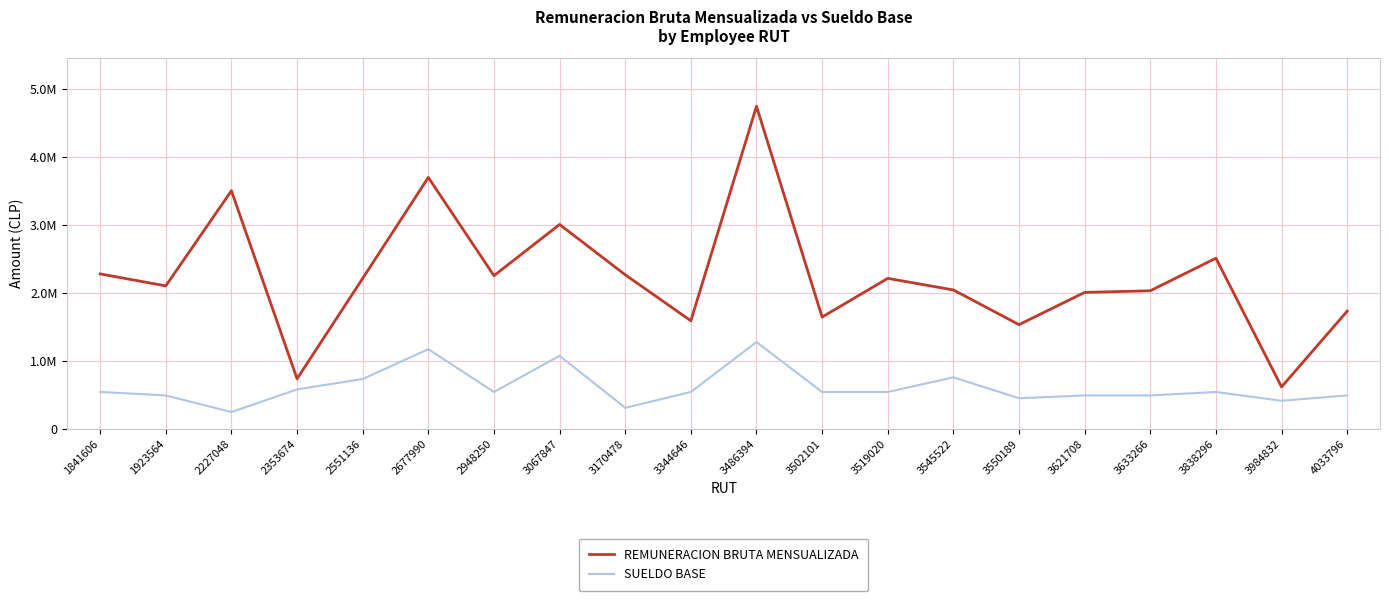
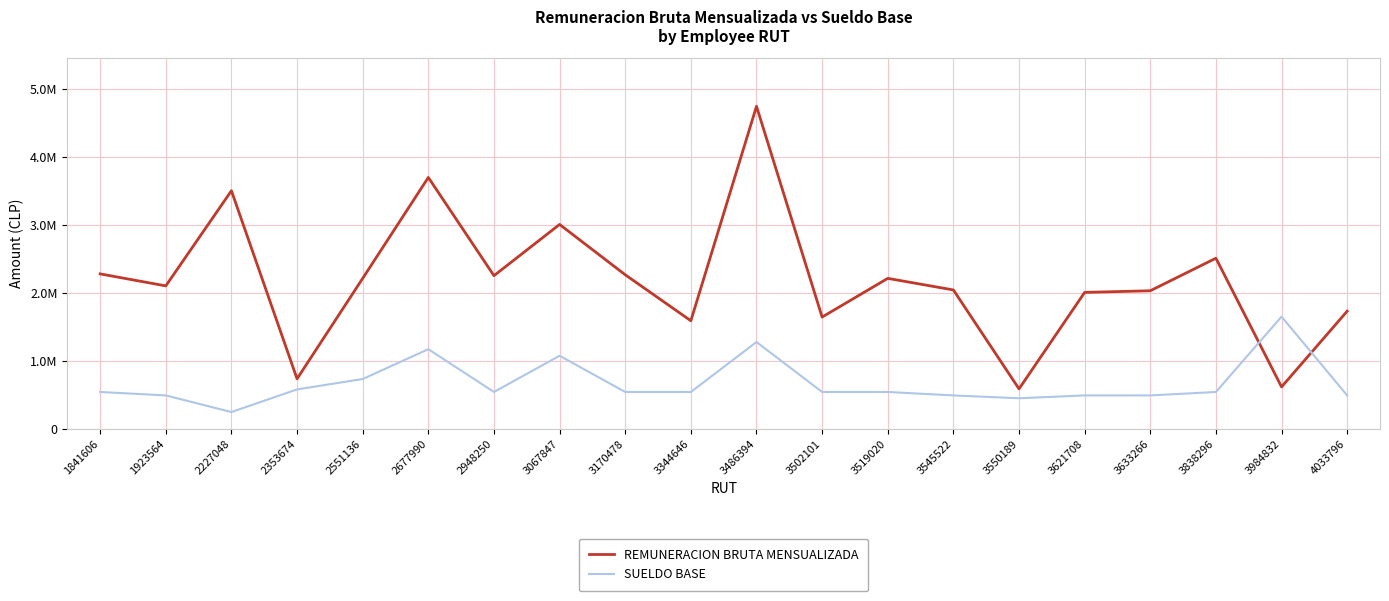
  {
    "REMUNERACION BRUTA MENSUALIZADA": {
      "1841606": 2300000,
      "1923564": 2100000,
      "2227048": 3500000,
      "2353674": 700000,
      "2551136": 2200000,
      "2677990": 3700000,
      "2948250": 2300000,
      "3067847": 3000000,
      "3170478": 2300000,
      "3344646": 1600000,
      "3486394": 4700000,
      "3502101": 1600000,
      "3519020": 2200000,
      "3545522": 2000000,
-     "3550189": 1500000,
+     "3550189": 600000,
      "3621708": 2000000,
      "3633266": 2000000,
      "3838296": 2500000,
      "3984832": 600000,
      "4033796": 1700000
    },
    "SUELDO BASE": {
      "1841606": 500000,
      "1923564": 500000,
      "2227048": 200000,
      "2353674": 600000,
      "2551136": 700000,
      "2677990": 1200000,
      "2948250": 500000,
      "3067847": 1100000,
-     "3170478": 300000,
+     "3170478": 500000,
      "3344646": 500000,
      "3486394": 1300000,
      "3502101": 500000,
      "3519020": 500000,
-     "3545522": 800000,
+     "3545522": 500000,
      "3550189": 400000,
      "3621708": 500000,
      "3633266": 500000,
      "3838296": 500000,
-     "3984832": 400000,
+     "3984832": 1600000,
      "4033796": 500000
    }
  }
